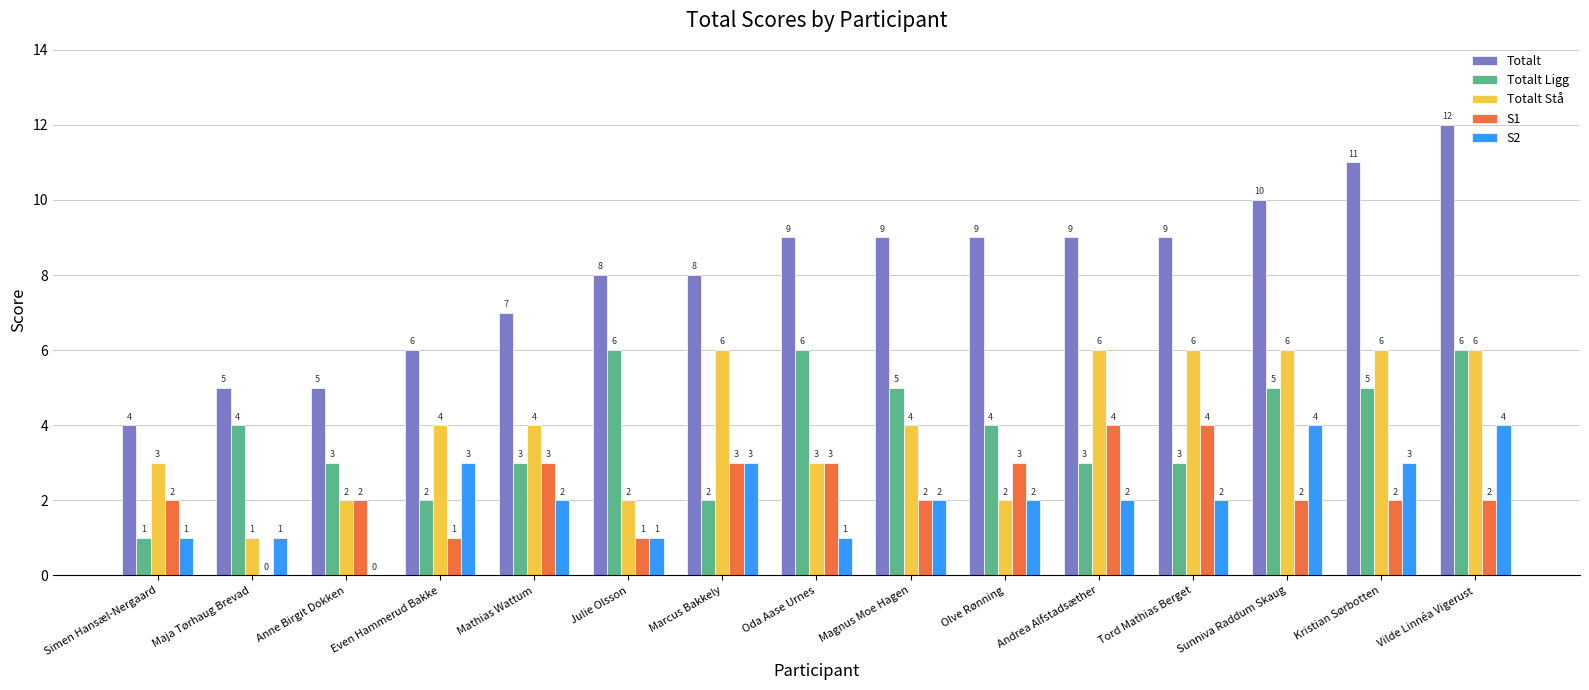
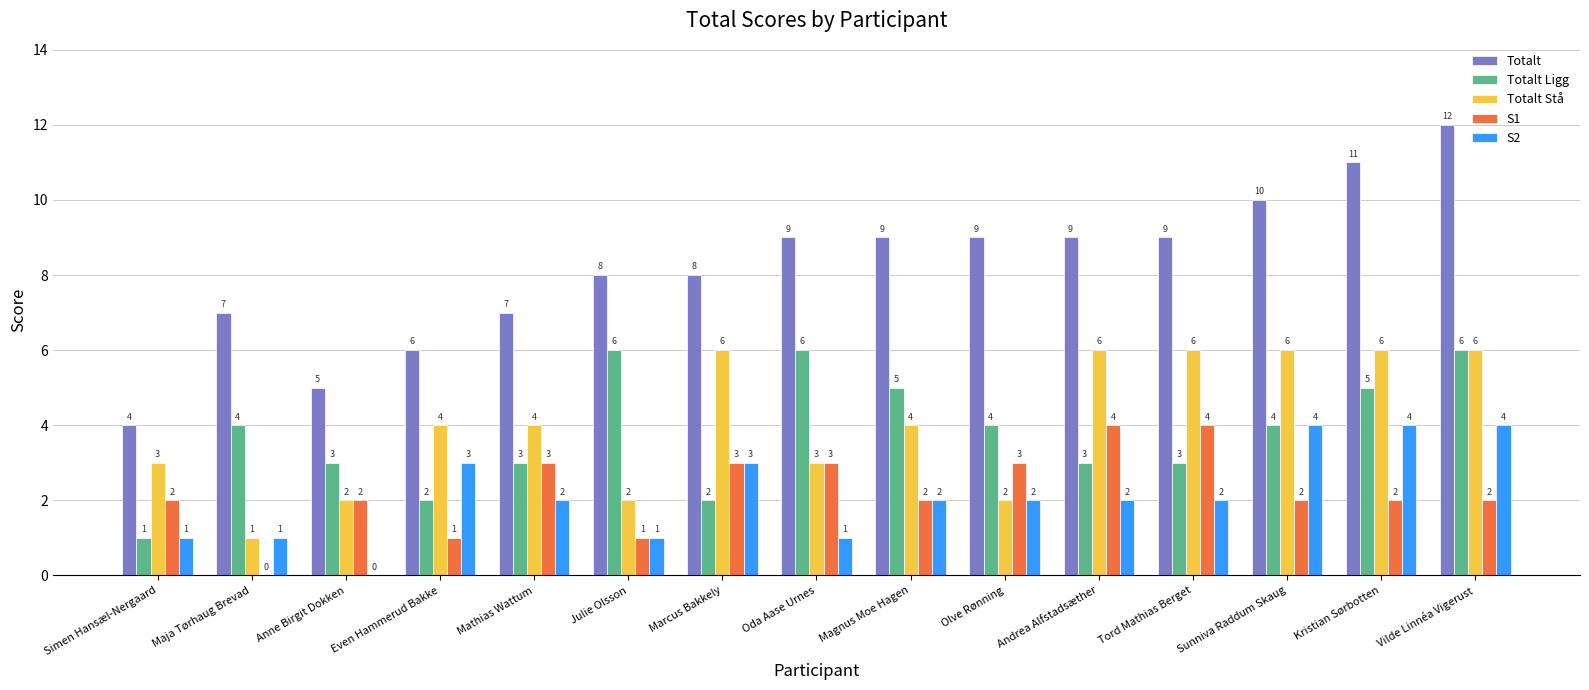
  {
    "Totalt": {
      "Simen Hansæl-Nergaard": 4,
-     "Maja Tørhaug Brevad": 5,
+     "Maja Tørhaug Brevad": 7,
      "Anne Birgit Dokken": 5,
      "Even Hammerud Bakke": 6,
      "Mathias Wattum": 7,
      "Julie Olsson": 8,
      "Marcus Bakkely": 8,
      "Oda Aase Urnes": 9,
      "Magnus Moe Hagen": 9,
      "Olve Rønning": 9,
      "Andrea Alfstadsæther": 9,
      "Tord Mathias Berget": 9,
      "Sunniva Raddum Skaug": 10,
      "Kristian Sørbotten": 11,
      "Vilde Linnéa Vigerust": 12
    },
    "Totalt Ligg": {
      "Simen Hansæl-Nergaard": 1,
      "Maja Tørhaug Brevad": 4,
      "Anne Birgit Dokken": 3,
      "Even Hammerud Bakke": 2,
      "Mathias Wattum": 3,
      "Julie Olsson": 6,
      "Marcus Bakkely": 2,
      "Oda Aase Urnes": 6,
      "Magnus Moe Hagen": 5,
      "Olve Rønning": 4,
      "Andrea Alfstadsæther": 3,
      "Tord Mathias Berget": 3,
-     "Sunniva Raddum Skaug": 5,
+     "Sunniva Raddum Skaug": 4,
      "Kristian Sørbotten": 5,
      "Vilde Linnéa Vigerust": 6
    },
    "Totalt Stå": {
      "Simen Hansæl-Nergaard": 3,
      "Maja Tørhaug Brevad": 1,
      "Anne Birgit Dokken": 2,
      "Even Hammerud Bakke": 4,
      "Mathias Wattum": 4,
      "Julie Olsson": 2,
      "Marcus Bakkely": 6,
      "Oda Aase Urnes": 3,
      "Magnus Moe Hagen": 4,
      "Olve Rønning": 2,
      "Andrea Alfstadsæther": 6,
      "Tord Mathias Berget": 6,
      "Sunniva Raddum Skaug": 6,
      "Kristian Sørbotten": 6,
      "Vilde Linnéa Vigerust": 6
    },
    "S1": {
      "Simen Hansæl-Nergaard": 2,
      "Maja Tørhaug Brevad": 0,
      "Anne Birgit Dokken": 2,
      "Even Hammerud Bakke": 1,
      "Mathias Wattum": 3,
      "Julie Olsson": 1,
      "Marcus Bakkely": 3,
      "Oda Aase Urnes": 3,
      "Magnus Moe Hagen": 2,
      "Olve Rønning": 3,
      "Andrea Alfstadsæther": 4,
      "Tord Mathias Berget": 4,
      "Sunniva Raddum Skaug": 2,
      "Kristian Sørbotten": 2,
      "Vilde Linnéa Vigerust": 2
    },
    "S2": {
      "Simen Hansæl-Nergaard": 1,
      "Maja Tørhaug Brevad": 1,
      "Anne Birgit Dokken": 0,
      "Even Hammerud Bakke": 3,
      "Mathias Wattum": 2,
      "Julie Olsson": 1,
      "Marcus Bakkely": 3,
      "Oda Aase Urnes": 1,
      "Magnus Moe Hagen": 2,
      "Olve Rønning": 2,
      "Andrea Alfstadsæther": 2,
      "Tord Mathias Berget": 2,
      "Sunniva Raddum Skaug": 4,
-     "Kristian Sørbotten": 3,
+     "Kristian Sørbotten": 4,
      "Vilde Linnéa Vigerust": 4
    }
  }
